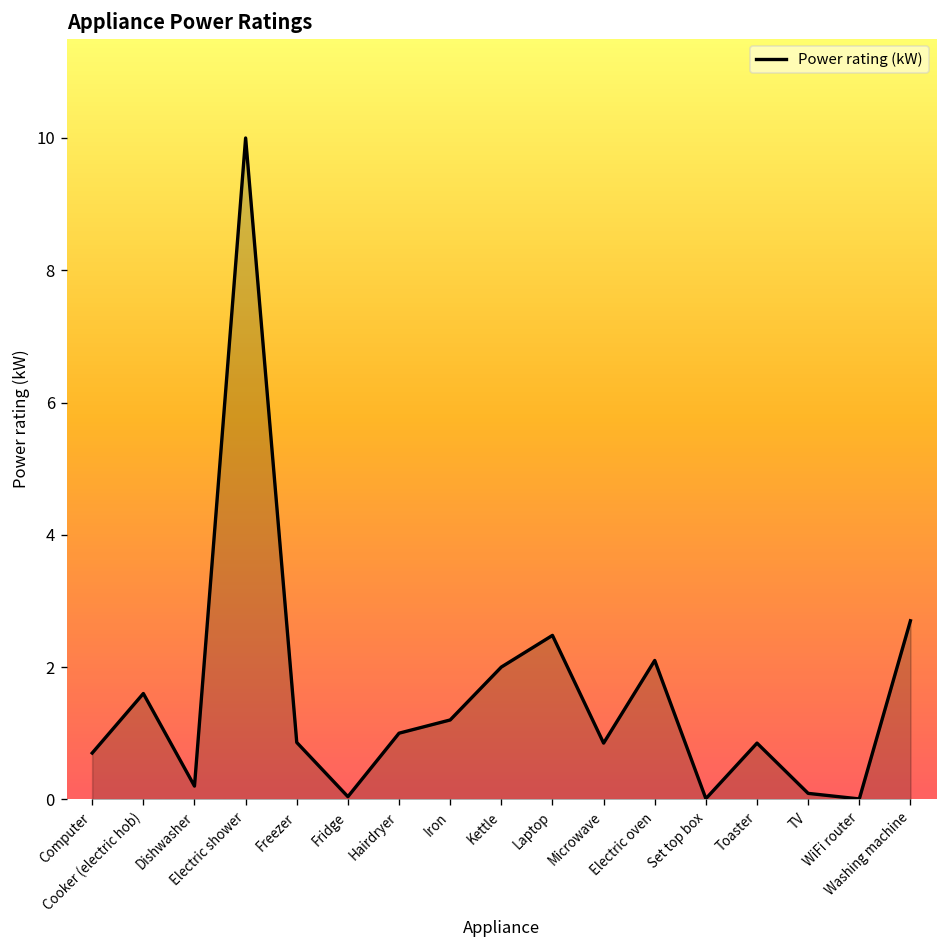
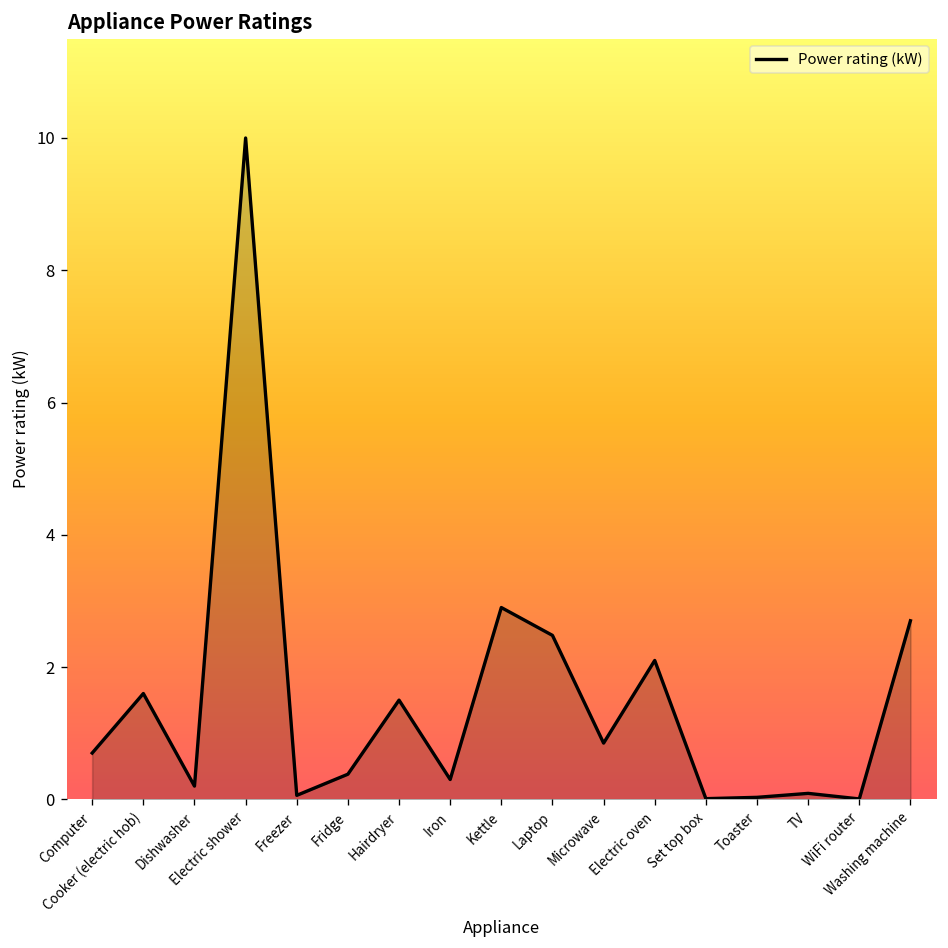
  {
    "Computer": 0.7,
    "Cooker (electric hob)": 1.6,
    "Dishwasher": 0.2,
    "Electric shower": 10.0,
-   "Freezer": 0.9,
-   "Fridge": 0.0,
-   "Hairdryer": 1.0,
-   "Iron": 1.2,
-   "Kettle": 2.0,
+   "Freezer": 0.1,
+   "Fridge": 0.4,
+   "Hairdryer": 1.5,
+   "Iron": 0.3,
+   "Kettle": 2.9,
    "Laptop": 2.5,
    "Microwave": 0.9,
    "Electric oven": 2.1,
    "Set top box": 0.0,
-   "Toaster": 0.9,
+   "Toaster": 0.0,
    "TV": 0.1,
    "WiFi router": 0.0,
    "Washing machine": 2.7
  }
